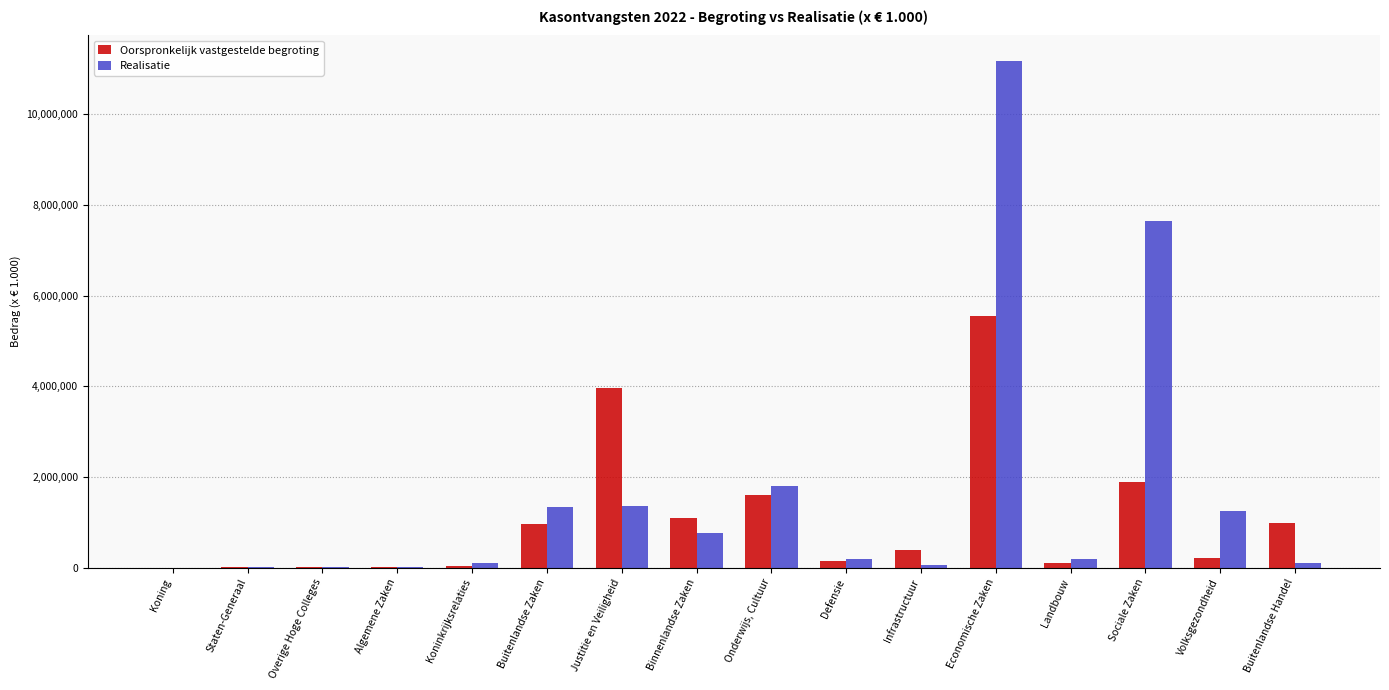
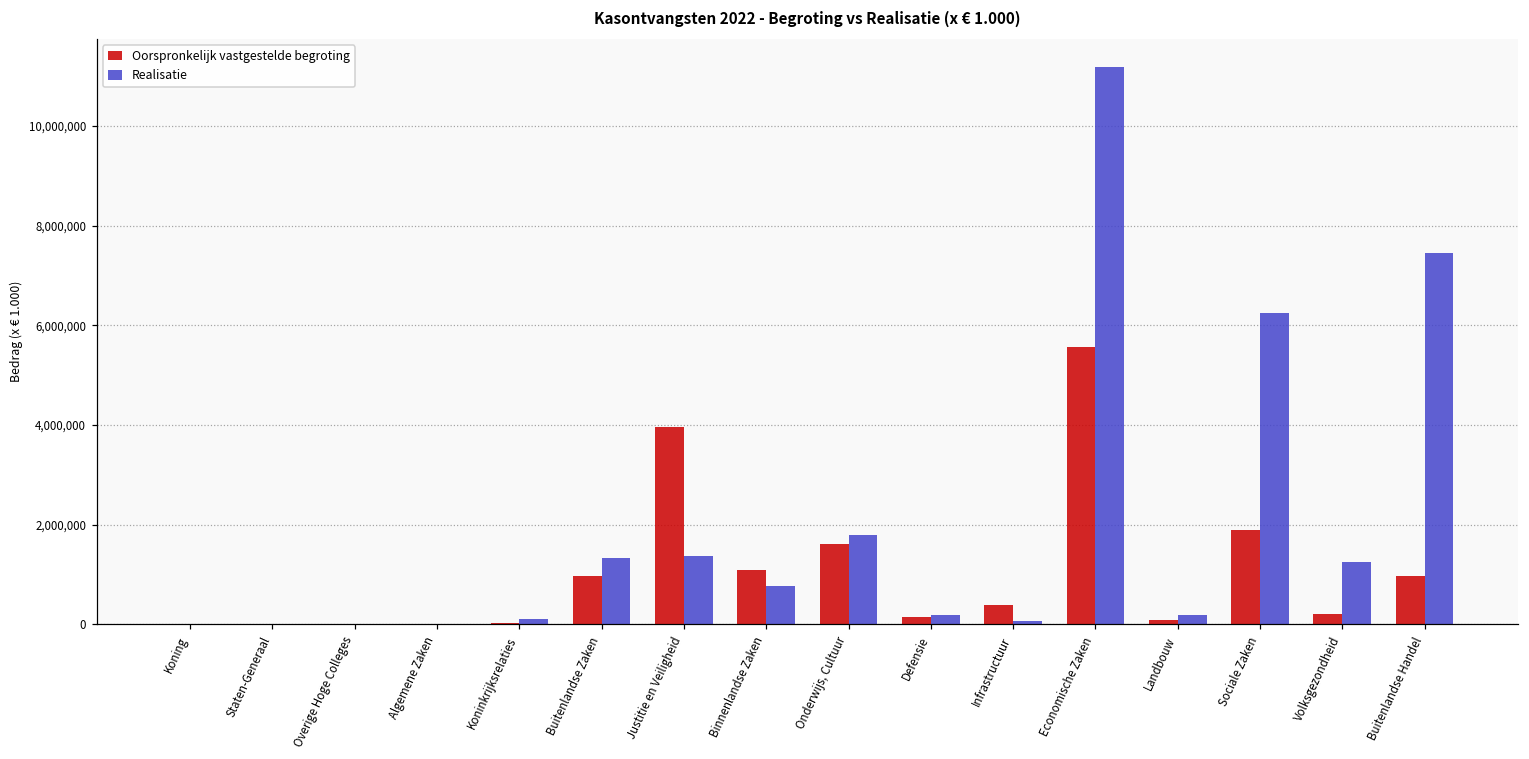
  {
    "Oorspronkelijk vastgestelde begroting": {
      "Buitenlandse Zaken": "1,000,000",
      "Justitie en Veiligheid": "4,000,000",
      "Binnenlandse Zaken": "1,100,000",
      "Onderwijs, Cultuur": "1,600,000",
      "Defensie": "100,000",
      "Infrastructuur": "400,000",
      "Economische Zaken": "5,600,000",
      "Landbouw": "100,000",
      "Sociale Zaken": "1,900,000",
      "Volksgezondheid": "200,000",
      "Buitenlandse Handel": "1,000,000"
    },
    "Realisatie": {
      "Koninkrijksrelaties": "100,000",
      "Buitenlandse Zaken": "1,300,000",
      "Justitie en Veiligheid": "1,400,000",
      "Binnenlandse Zaken": "800,000",
      "Onderwijs, Cultuur": "1,800,000",
      "Defensie": "200,000",
      "Infrastructuur": "100,000",
      "Economische Zaken": "11,200,000",
      "Landbouw": "200,000",
-     "Sociale Zaken": "7,600,000",
+     "Sociale Zaken": "6,200,000",
      "Volksgezondheid": "1,300,000",
-     "Buitenlandse Handel": "100,000"
+     "Buitenlandse Handel": "7,500,000"
    }
  }
